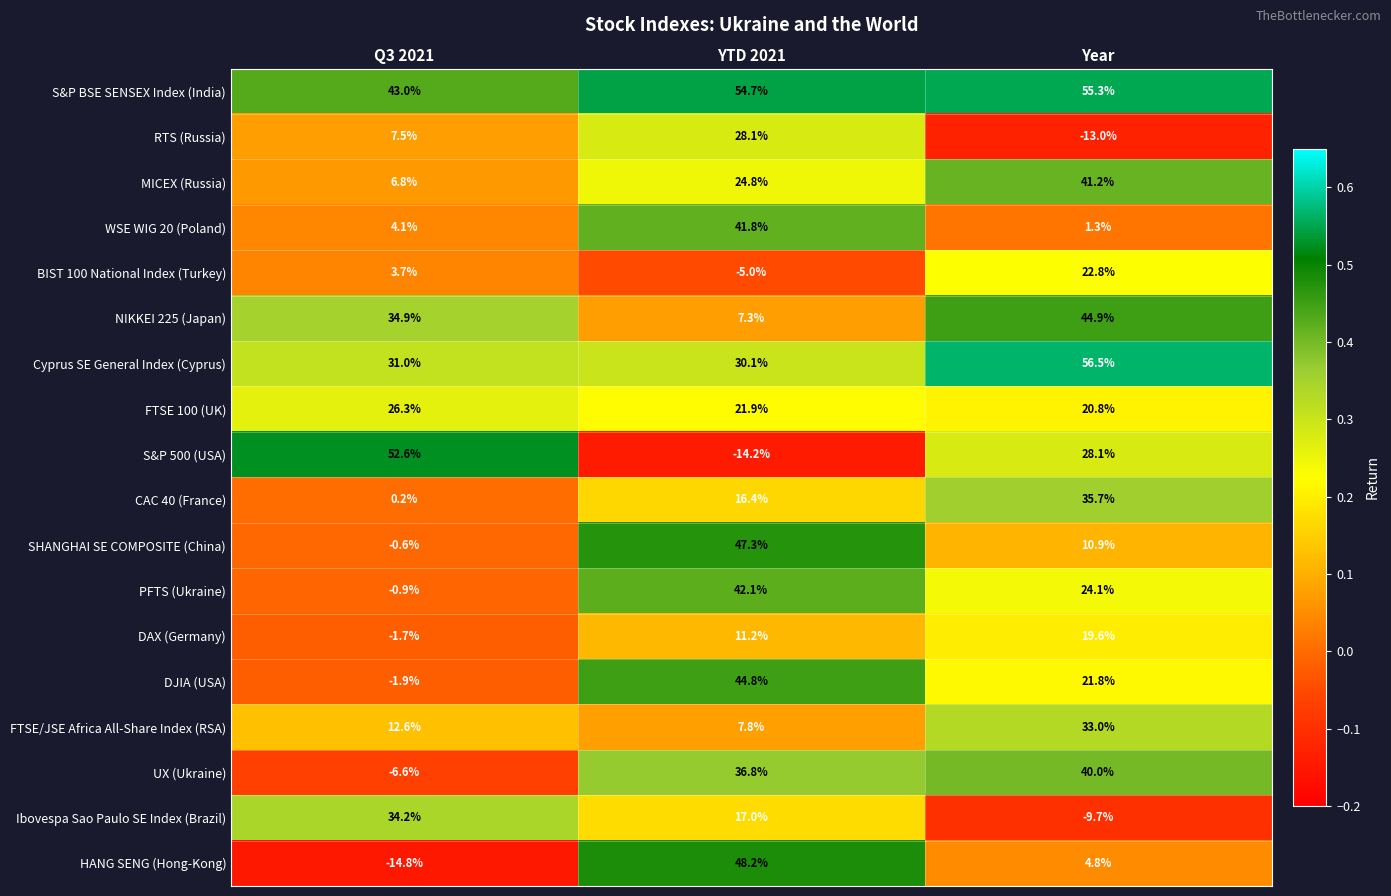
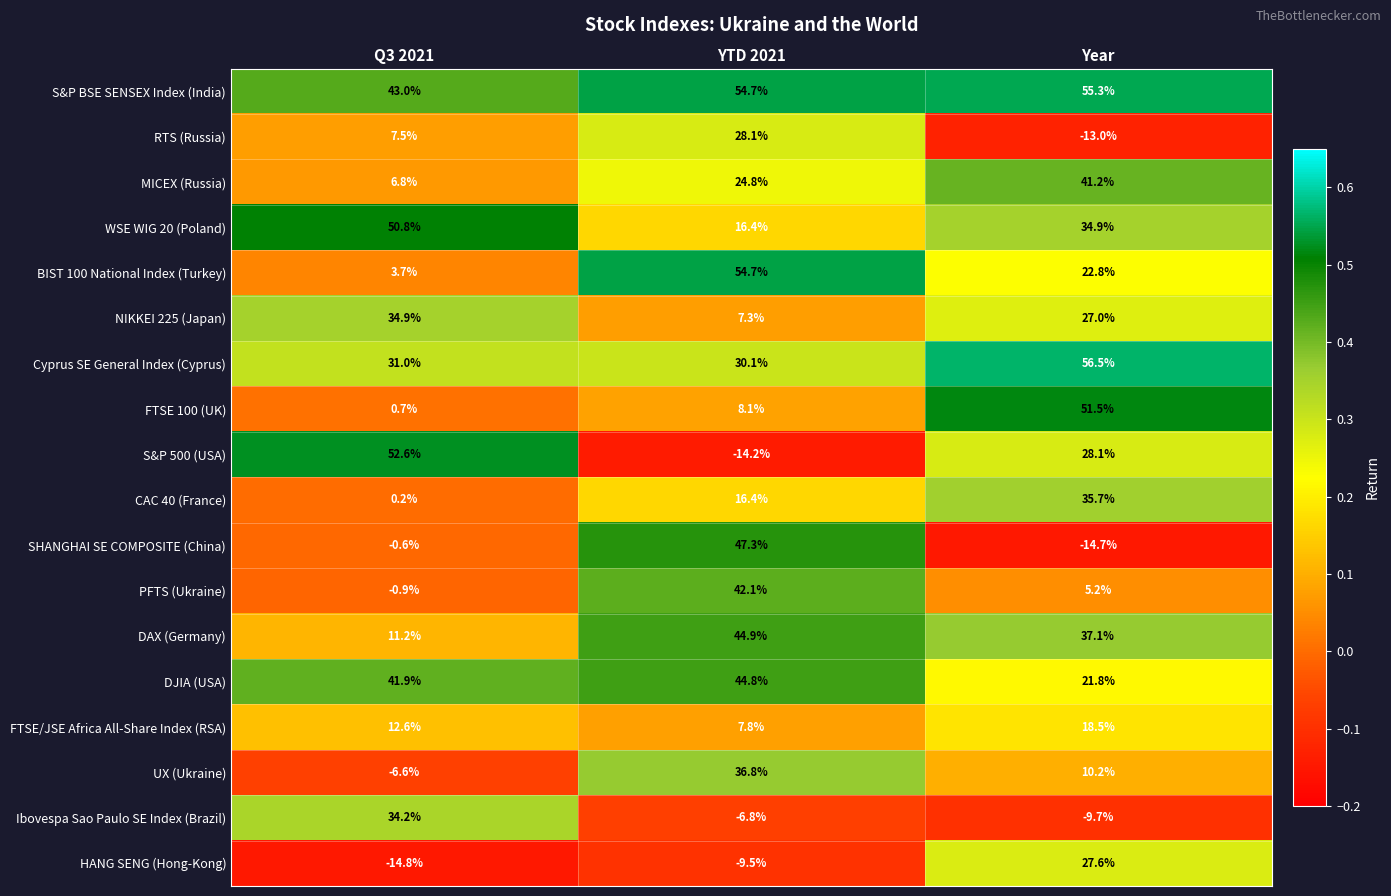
  {
    "S&P BSE SENSEX Index (India)": {
      "Q3 2021": "43.0%",
      "YTD 2021": "54.7%",
      "Year": "55.3%"
    },
    "RTS (Russia)": {
      "Q3 2021": "7.5%",
      "YTD 2021": "28.1%",
      "Year": "-13.0%"
    },
    "MICEX (Russia)": {
      "Q3 2021": "6.8%",
      "YTD 2021": "24.8%",
      "Year": "41.2%"
    },
    "WSE WIG 20 (Poland)": {
-     "Q3 2021": "4.1%",
-     "YTD 2021": "41.8%",
-     "Year": "1.3%"
+     "Q3 2021": "50.8%",
+     "YTD 2021": "16.4%",
+     "Year": "34.9%"
    },
    "BIST 100 National Index (Тurkey)": {
      "Q3 2021": "3.7%",
-     "YTD 2021": "-5.0%",
+     "YTD 2021": "54.7%",
      "Year": "22.8%"
    },
    "NIKKEI 225 (Japan)": {
      "Q3 2021": "34.9%",
      "YTD 2021": "7.3%",
-     "Year": "44.9%"
+     "Year": "27.0%"
    },
    "Cyprus SE General Index (Cyprus)": {
      "Q3 2021": "31.0%",
      "YTD 2021": "30.1%",
      "Year": "56.5%"
    },
    "FTSE 100 (UK)": {
-     "Q3 2021": "26.3%",
-     "YTD 2021": "21.9%",
-     "Year": "20.8%"
+     "Q3 2021": "0.7%",
+     "YTD 2021": "8.1%",
+     "Year": "51.5%"
    },
    "S&P 500 (USA)": {
      "Q3 2021": "52.6%",
      "YTD 2021": "-14.2%",
      "Year": "28.1%"
    },
    "CAC 40 (France)": {
      "Q3 2021": "0.2%",
      "YTD 2021": "16.4%",
      "Year": "35.7%"
    },
    "SHANGHAI SE COMPOSITE (China)": {
      "Q3 2021": "-0.6%",
      "YTD 2021": "47.3%",
-     "Year": "10.9%"
+     "Year": "-14.7%"
    },
    "PFTS (Ukraine)": {
      "Q3 2021": "-0.9%",
      "YTD 2021": "42.1%",
-     "Year": "24.1%"
+     "Year": "5.2%"
    },
    "DAX (Germany)": {
-     "Q3 2021": "-1.7%",
-     "YTD 2021": "11.2%",
-     "Year": "19.6%"
+     "Q3 2021": "11.2%",
+     "YTD 2021": "44.9%",
+     "Year": "37.1%"
    },
    "DJIA (USA)": {
-     "Q3 2021": "-1.9%",
+     "Q3 2021": "41.9%",
      "YTD 2021": "44.8%",
      "Year": "21.8%"
    },
    "FTSE/JSE Africa All-Share Index (RSA)": {
      "Q3 2021": "12.6%",
      "YTD 2021": "7.8%",
-     "Year": "33.0%"
+     "Year": "18.5%"
    },
    "UX (Ukraine)": {
      "Q3 2021": "-6.6%",
      "YTD 2021": "36.8%",
-     "Year": "40.0%"
+     "Year": "10.2%"
    },
    "Ibovespa Sao Paulo SE Index (Brazil)": {
      "Q3 2021": "34.2%",
-     "YTD 2021": "17.0%",
+     "YTD 2021": "-6.8%",
      "Year": "-9.7%"
    },
    "HANG SENG (Hong-Kong)": {
      "Q3 2021": "-14.8%",
-     "YTD 2021": "48.2%",
-     "Year": "4.8%"
+     "YTD 2021": "-9.5%",
+     "Year": "27.6%"
    }
  }
